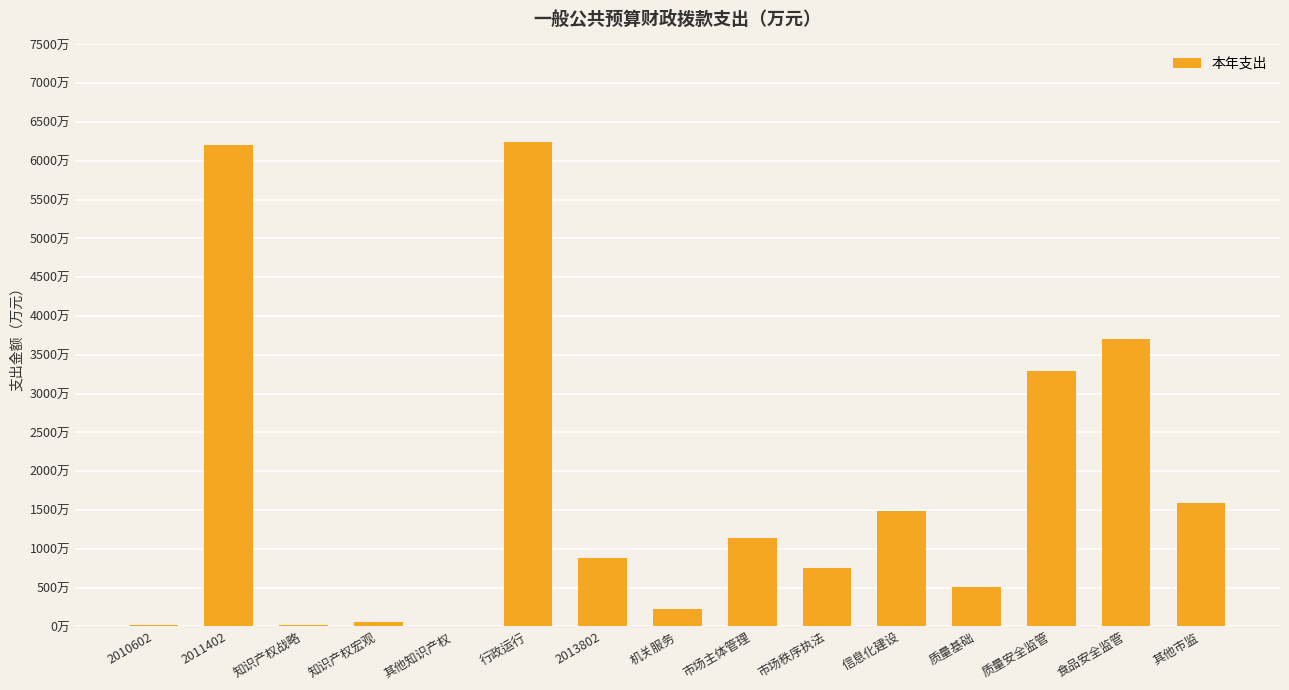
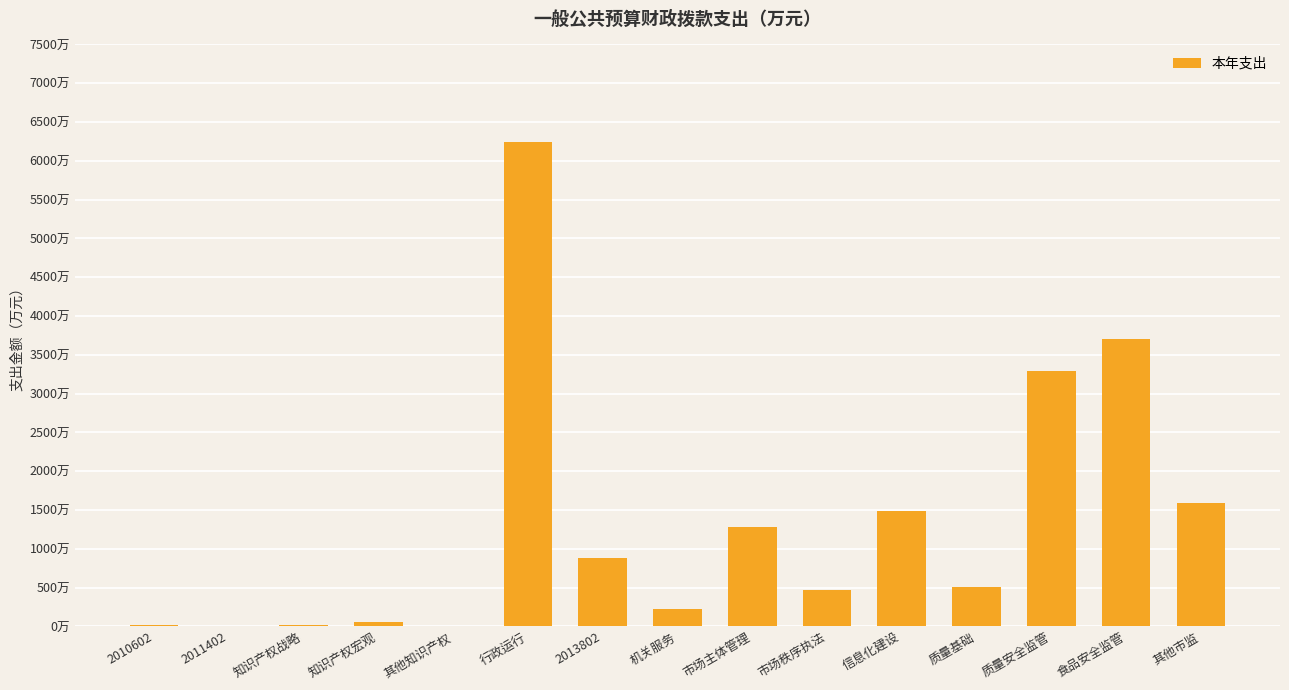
  {
-   "2011402": "6200万",
+   "2011402": "0万",
    "知识产权宏观": "100万",
    "行政运行": "6200万",
    "2013802": "900万",
    "机关服务": "200万",
-   "市场主体管理": "1100万",
-   "市场秩序执法": "700万",
+   "市场主体管理": "1300万",
+   "市场秩序执法": "500万",
    "信息化建设": "1500万",
    "质量基础": "500万",
    "质量安全监管": "3300万",
    "食品安全监管": "3700万",
    "其他市监": "1600万"
  }
